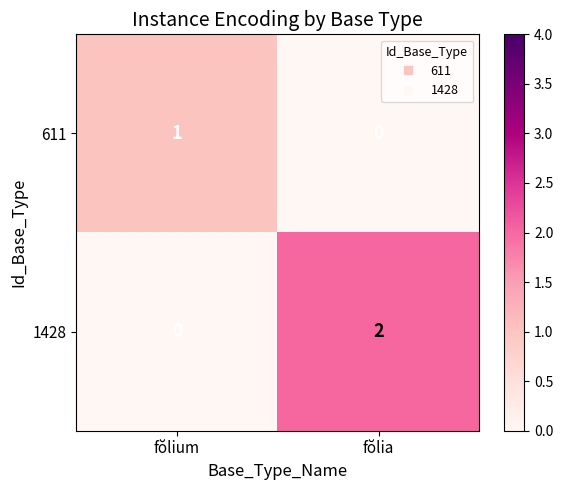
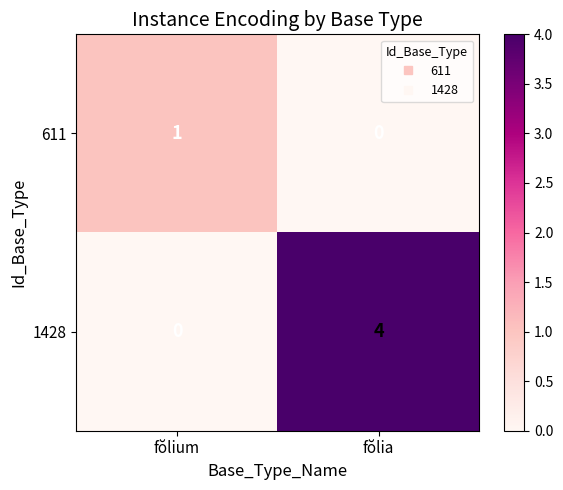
  {
    "611": {
      "fŏlium": 1
    },
    "1428": {
-     "fŏlia": 2
+     "fŏlia": 4
    }
  }
